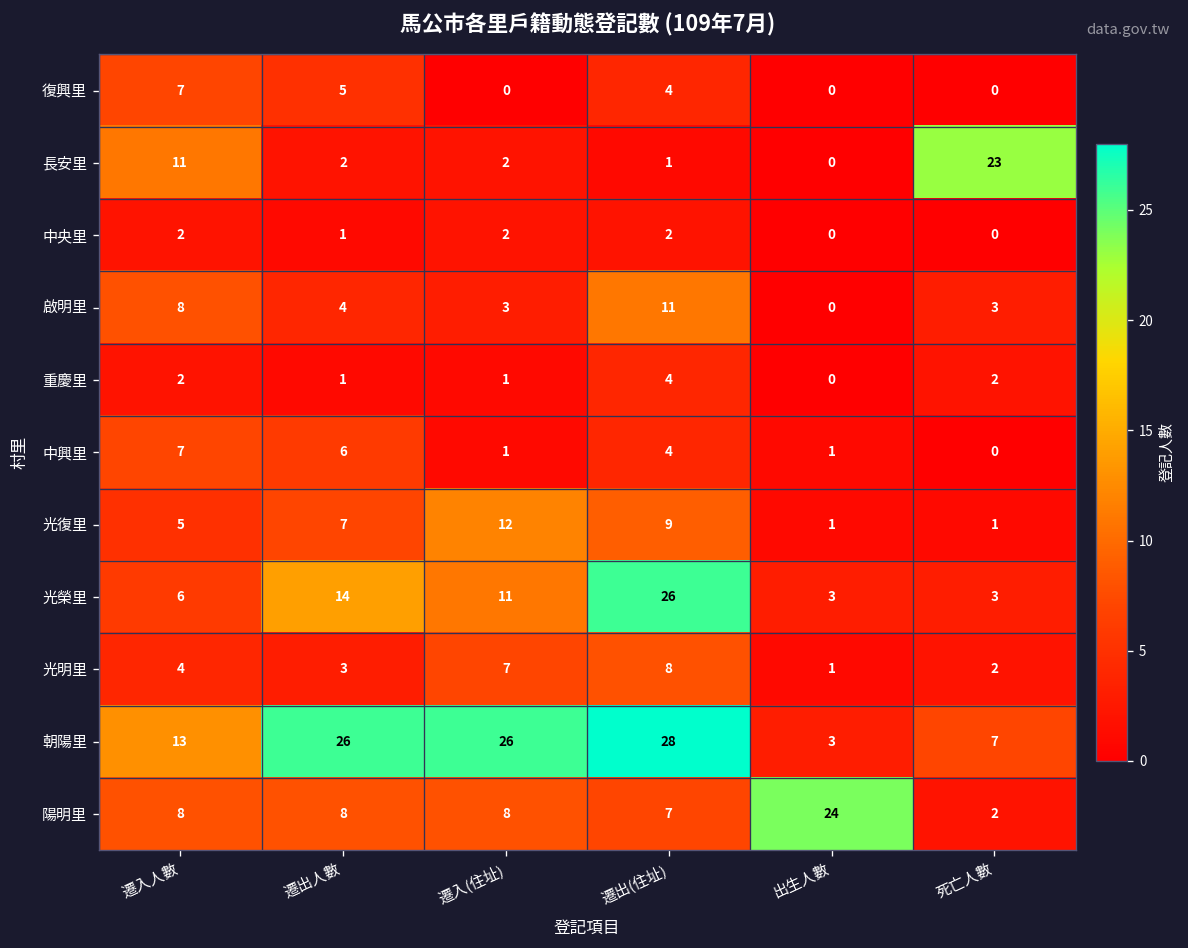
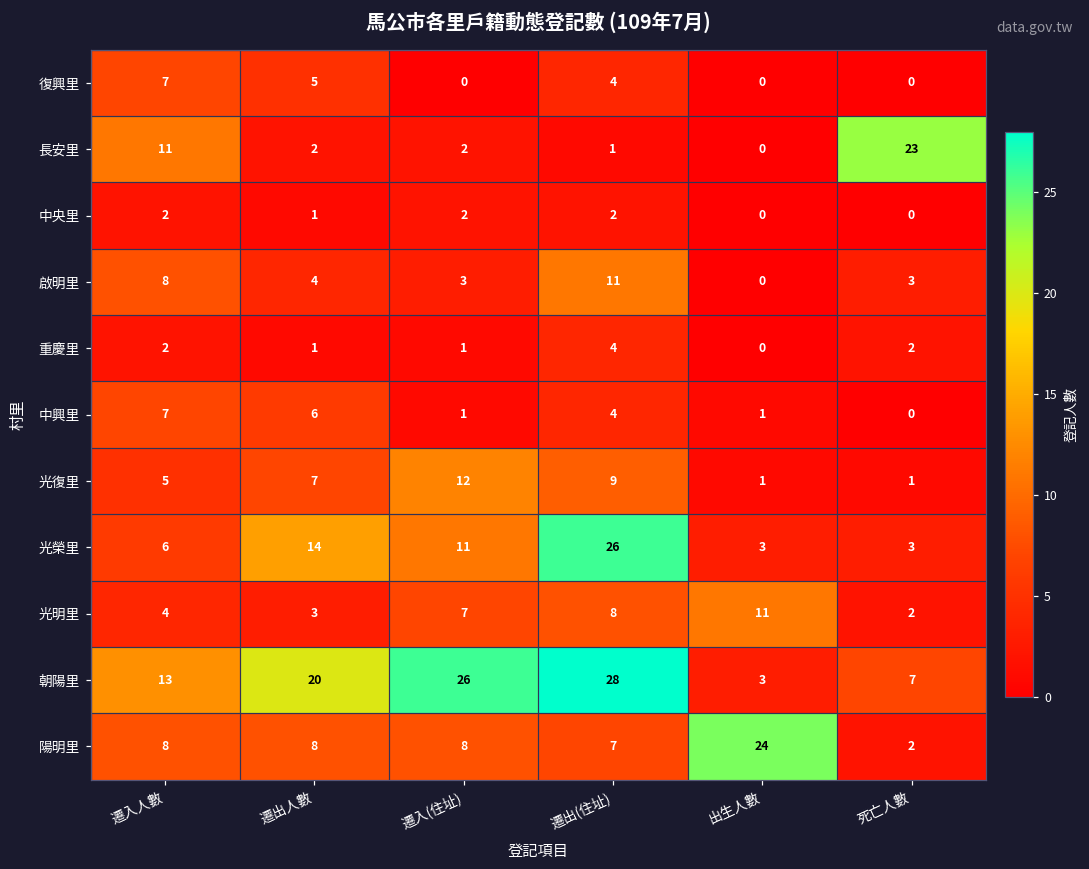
  {
    "復興里": {
      "遷入人數": 7,
      "遷出人數": 5,
      "遷入(住址)": 0,
      "遷出(住址)": 4,
      "出生人數": 0,
      "死亡人數": 0
    },
    "長安里": {
      "遷入人數": 11,
      "遷出人數": 2,
      "遷入(住址)": 2,
      "遷出(住址)": 1,
      "出生人數": 0,
      "死亡人數": 23
    },
    "中央里": {
      "遷入人數": 2,
      "遷出人數": 1,
      "遷入(住址)": 2,
      "遷出(住址)": 2,
      "出生人數": 0,
      "死亡人數": 0
    },
    "啟明里": {
      "遷入人數": 8,
      "遷出人數": 4,
      "遷入(住址)": 3,
      "遷出(住址)": 11,
      "出生人數": 0,
      "死亡人數": 3
    },
    "重慶里": {
      "遷入人數": 2,
      "遷出人數": 1,
      "遷入(住址)": 1,
      "遷出(住址)": 4,
      "出生人數": 0,
      "死亡人數": 2
    },
    "中興里": {
      "遷入人數": 7,
      "遷出人數": 6,
      "遷入(住址)": 1,
      "遷出(住址)": 4,
      "出生人數": 1,
      "死亡人數": 0
    },
    "光復里": {
      "遷入人數": 5,
      "遷出人數": 7,
      "遷入(住址)": 12,
      "遷出(住址)": 9,
      "出生人數": 1,
      "死亡人數": 1
    },
    "光榮里": {
      "遷入人數": 6,
      "遷出人數": 14,
      "遷入(住址)": 11,
      "遷出(住址)": 26,
      "出生人數": 3,
      "死亡人數": 3
    },
    "光明里": {
      "遷入人數": 4,
      "遷出人數": 3,
      "遷入(住址)": 7,
      "遷出(住址)": 8,
-     "出生人數": 1,
+     "出生人數": 11,
      "死亡人數": 2
    },
    "朝陽里": {
      "遷入人數": 13,
-     "遷出人數": 26,
+     "遷出人數": 20,
      "遷入(住址)": 26,
      "遷出(住址)": 28,
      "出生人數": 3,
      "死亡人數": 7
    },
    "陽明里": {
      "遷入人數": 8,
      "遷出人數": 8,
      "遷入(住址)": 8,
      "遷出(住址)": 7,
      "出生人數": 24,
      "死亡人數": 2
    }
  }
